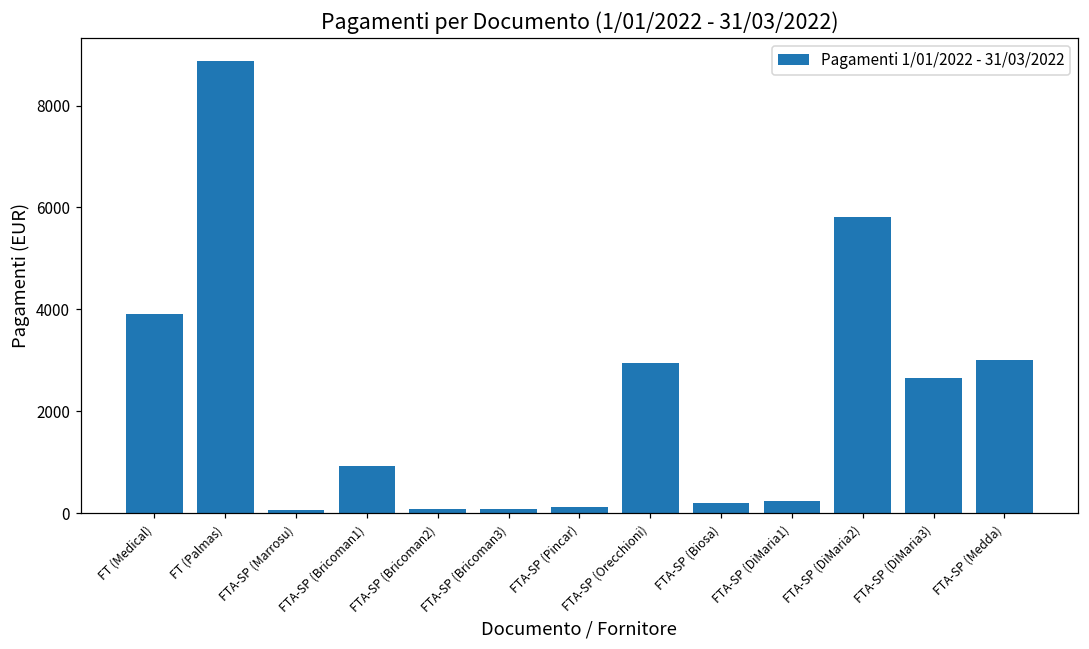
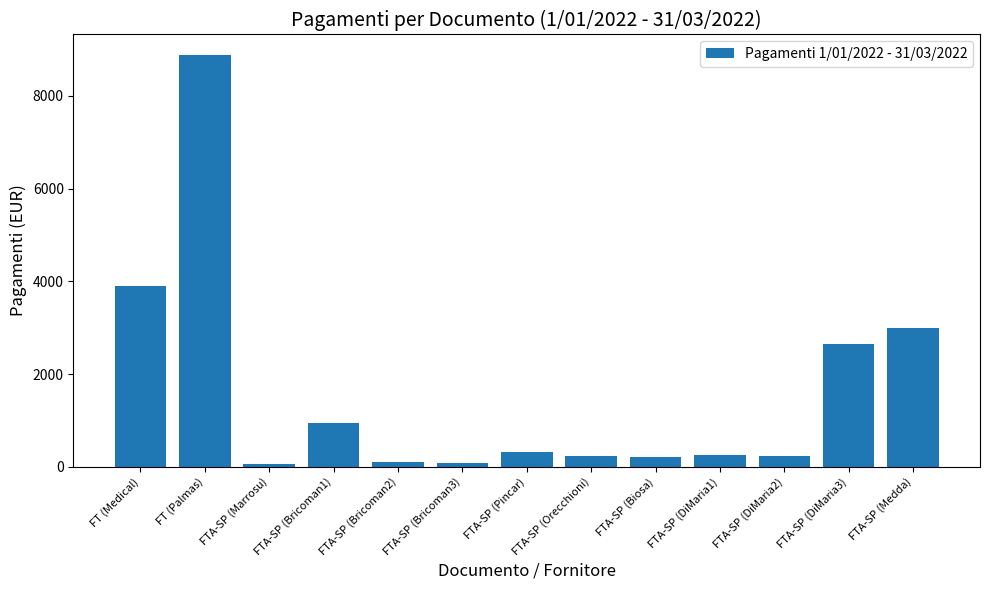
  {
    "FT (Medical)": 3900,
    "FT (Palmas)": 8900,
    "FTA-SP (Marrosu)": 100,
    "FTA-SP (Bricoman1)": 900,
    "FTA-SP (Bricoman2)": 100,
    "FTA-SP (Bricoman3)": 100,
-   "FTA-SP (Pincar)": 100,
-   "FTA-SP (Orecchioni)": 3000,
+   "FTA-SP (Pincar)": 300,
+   "FTA-SP (Orecchioni)": 200,
    "FTA-SP (Biosa)": 200,
    "FTA-SP (DiMaria1)": 300,
-   "FTA-SP (DiMaria2)": 5800,
+   "FTA-SP (DiMaria2)": 200,
    "FTA-SP (DiMaria3)": 2700,
    "FTA-SP (Medda)": 3000
  }
